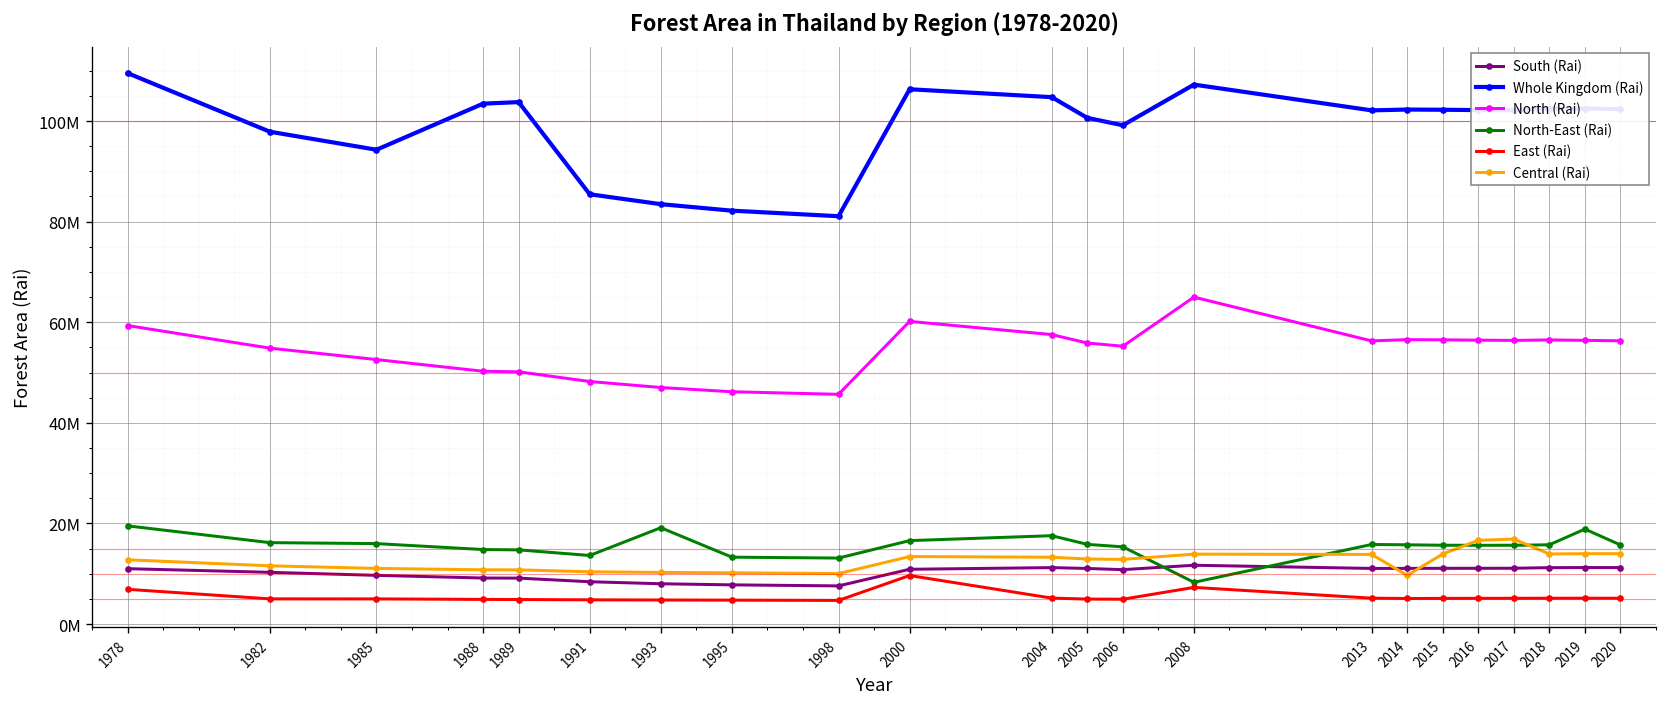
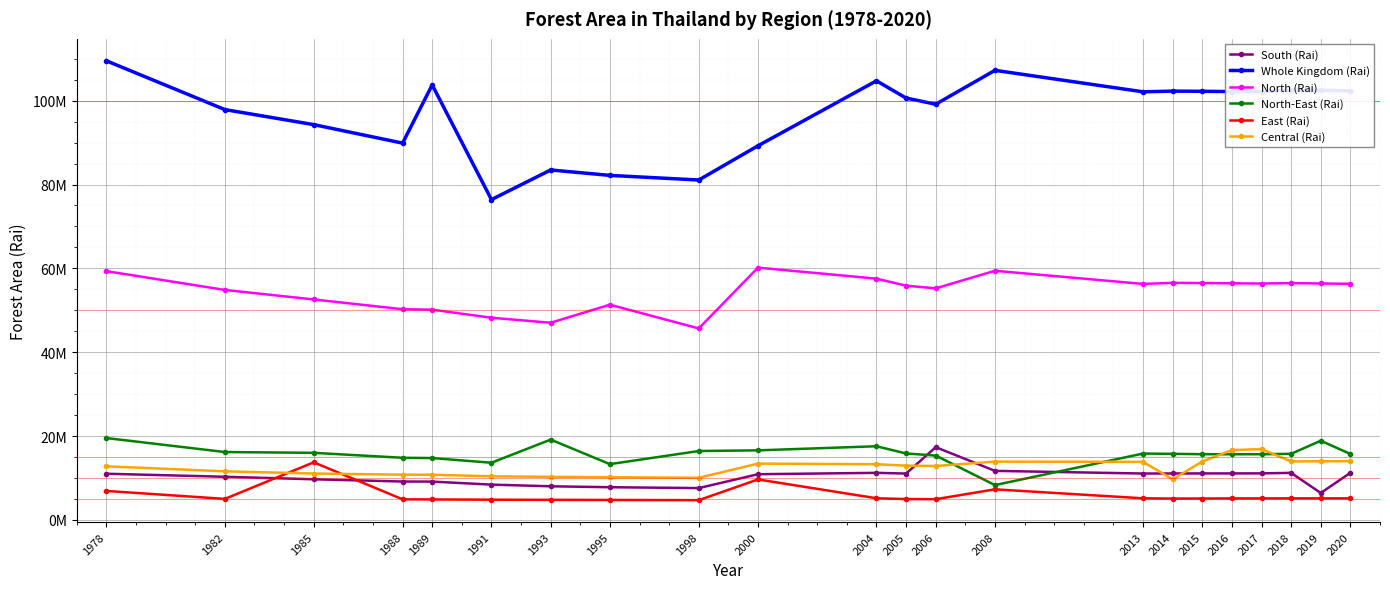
  {
    "South (Rai)": {
      "1978": 11000000,
      "1982": 10000000,
      "1985": 10000000,
      "1988": 9000000,
      "1989": 9000000,
      "1991": 8000000,
      "1993": 8000000,
      "1995": 8000000,
      "1998": 8000000,
      "2000": 11000000,
      "2004": 11000000,
      "2005": 11000000,
-     "2006": 11000000,
+     "2006": 17000000,
      "2008": 12000000,
      "2013": 11000000,
      "2014": 11000000,
      "2015": 11000000,
      "2016": 11000000,
      "2017": 11000000,
      "2018": 11000000,
-     "2019": 11000000,
+     "2019": 6000000,
      "2020": 11000000
    },
    "Whole Kingdom (Rai)": {
      "1978": 110000000,
      "1982": 98000000,
      "1985": 94000000,
-     "1988": 103000000,
+     "1988": 90000000,
      "1989": 104000000,
-     "1991": 85000000,
+     "1991": 76000000,
      "1993": 83000000,
      "1995": 82000000,
      "1998": 81000000,
-     "2000": 106000000,
+     "2000": 89000000,
      "2004": 105000000,
      "2005": 101000000,
      "2006": 99000000,
      "2008": 107000000,
      "2013": 102000000,
      "2014": 102000000,
      "2015": 102000000
    },
    "North (Rai)": {
      "1978": 59000000,
      "1982": 55000000,
      "1985": 53000000,
      "1988": 50000000,
      "1989": 50000000,
      "1991": 48000000,
      "1993": 47000000,
-     "1995": 46000000,
+     "1995": 51000000,
      "1998": 46000000,
      "2000": 60000000,
      "2004": 58000000,
      "2005": 56000000,
      "2006": 55000000,
-     "2008": 65000000,
+     "2008": 59000000,
      "2013": 56000000,
      "2014": 57000000,
      "2015": 56000000,
      "2016": 56000000,
      "2017": 56000000,
      "2018": 56000000,
      "2019": 56000000,
      "2020": 56000000
    },
    "North-East (Rai)": {
      "1978": 20000000,
      "1982": 16000000,
      "1985": 16000000,
      "1988": 15000000,
      "1989": 15000000,
      "1991": 14000000,
      "1993": 19000000,
      "1995": 13000000,
-     "1998": 13000000,
+     "1998": 16000000,
      "2000": 17000000,
      "2004": 18000000,
      "2005": 16000000,
      "2006": 15000000,
      "2008": 8000000,
      "2013": 16000000,
      "2014": 16000000,
      "2015": 16000000,
      "2016": 16000000,
      "2017": 16000000,
      "2018": 16000000,
      "2019": 19000000,
      "2020": 16000000
    },
    "East (Rai)": {
      "1978": 7000000,
      "1982": 5000000,
-     "1985": 5000000,
+     "1985": 14000000,
      "1988": 5000000,
      "1989": 5000000,
      "1991": 5000000,
      "1993": 5000000,
      "1995": 5000000,
      "1998": 5000000,
      "2000": 10000000,
      "2004": 5000000,
      "2005": 5000000,
      "2006": 5000000,
      "2008": 7000000,
      "2013": 5000000,
      "2014": 5000000,
      "2015": 5000000,
      "2016": 5000000,
      "2017": 5000000,
      "2018": 5000000,
      "2019": 5000000,
      "2020": 5000000
    },
    "Central (Rai)": {
      "1978": 13000000,
      "1982": 12000000,
      "1985": 11000000,
      "1988": 11000000,
      "1989": 11000000,
      "1991": 10000000,
      "1993": 10000000,
      "1995": 10000000,
      "1998": 10000000,
      "2000": 13000000,
      "2004": 13000000,
      "2005": 13000000,
      "2006": 13000000,
      "2008": 14000000,
      "2013": 14000000,
      "2014": 10000000,
      "2015": 14000000,
      "2016": 17000000,
      "2017": 17000000,
      "2018": 14000000,
      "2019": 14000000,
      "2020": 14000000
    }
  }
